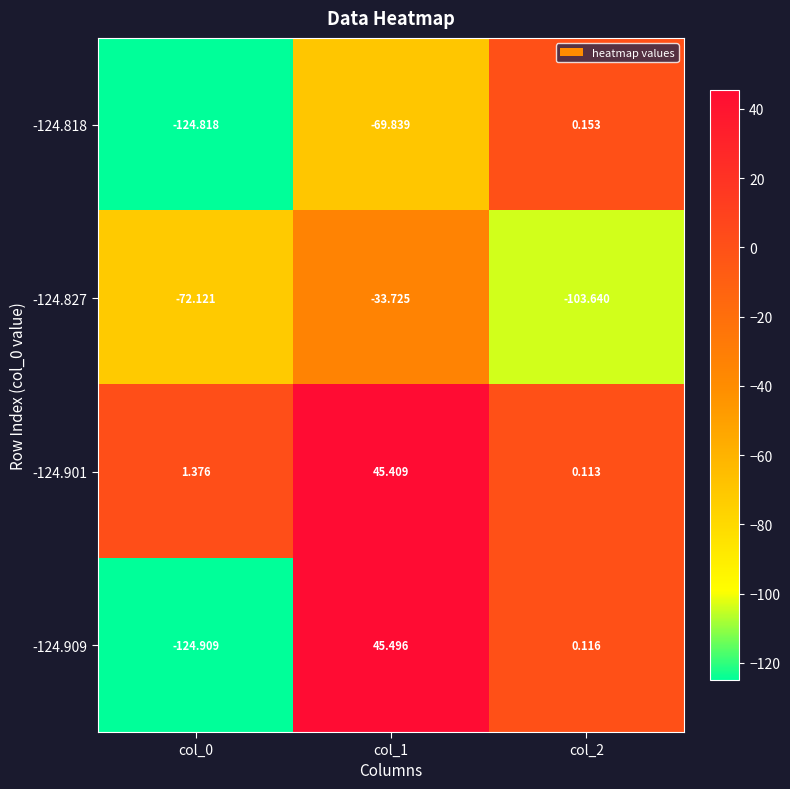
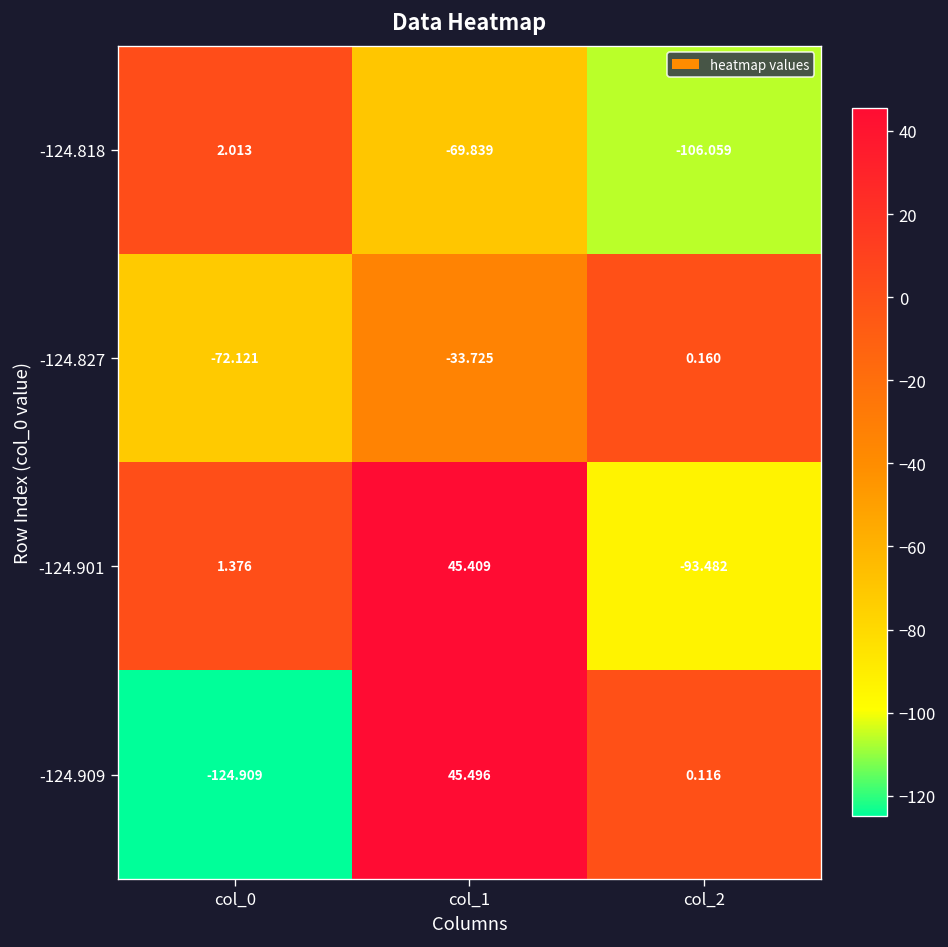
  {
    "-124.818": {
-     "col_0": -124.818,
+     "col_0": 2.013,
      "col_1": -69.839,
-     "col_2": 0.153
+     "col_2": -106.059
    },
    "-124.827": {
      "col_0": -72.121,
      "col_1": -33.725,
-     "col_2": -103.640
+     "col_2": 0.160
    },
    "-124.901": {
      "col_0": 1.376,
      "col_1": 45.409,
-     "col_2": 0.113
+     "col_2": -93.482
    },
    "-124.909": {
      "col_0": -124.909,
      "col_1": 45.496,
      "col_2": 0.116
    }
  }
